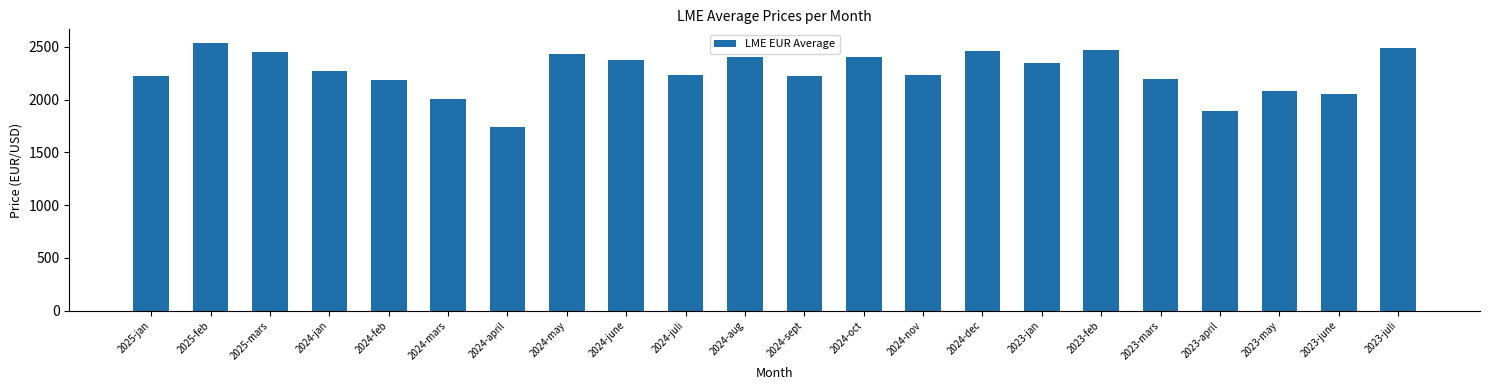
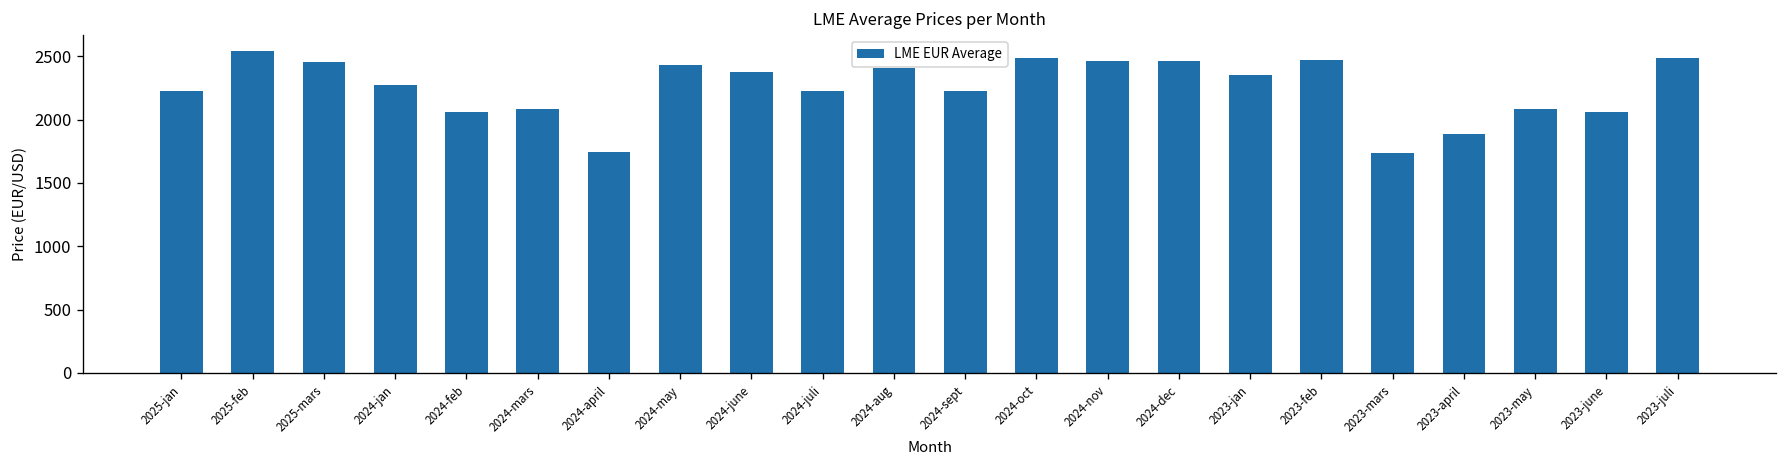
  {
    "2025-jan": 2230,
    "2025-feb": 2540,
    "2025-mars": 2450,
    "2024-jan": 2270,
-   "2024-feb": 2180,
-   "2024-mars": 2010,
+   "2024-feb": 2060,
+   "2024-mars": 2090,
    "2024-april": 1740,
    "2024-may": 2430,
    "2024-june": 2370,
    "2024-juli": 2230,
    "2024-aug": 2400,
    "2024-sept": 2230,
-   "2024-oct": 2410,
-   "2024-nov": 2240,
+   "2024-oct": 2480,
+   "2024-nov": 2460,
    "2024-dec": 2460,
    "2023-jan": 2350,
    "2023-feb": 2470,
-   "2023-mars": 2190,
+   "2023-mars": 1730,
    "2023-april": 1890,
    "2023-may": 2080,
    "2023-june": 2060,
    "2023-juli": 2490
  }
